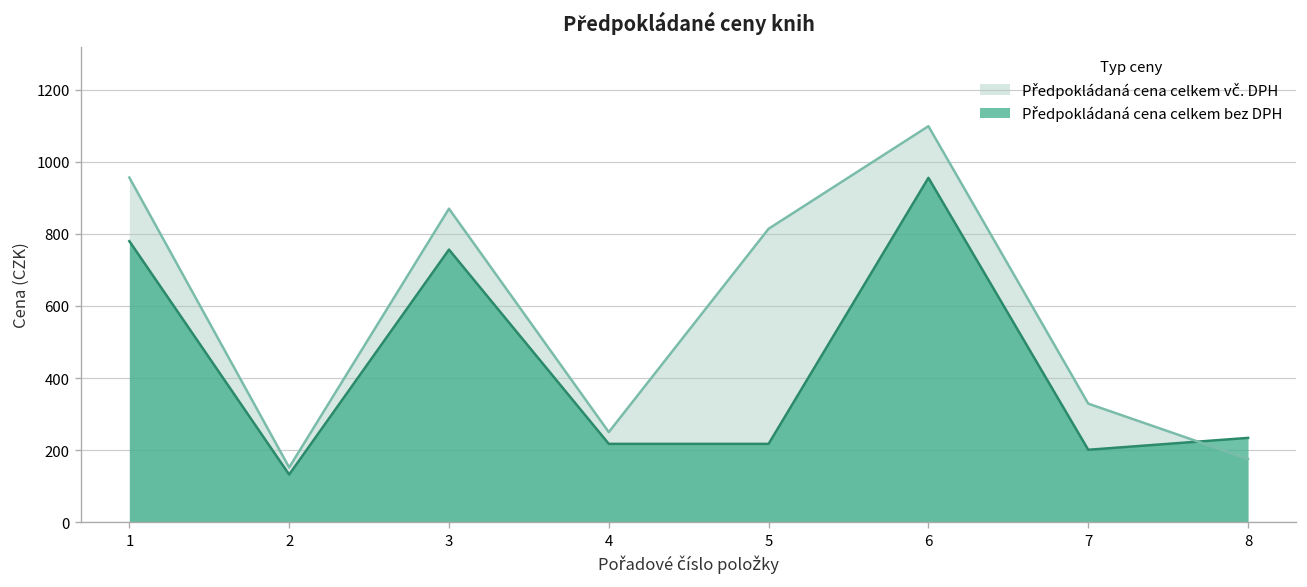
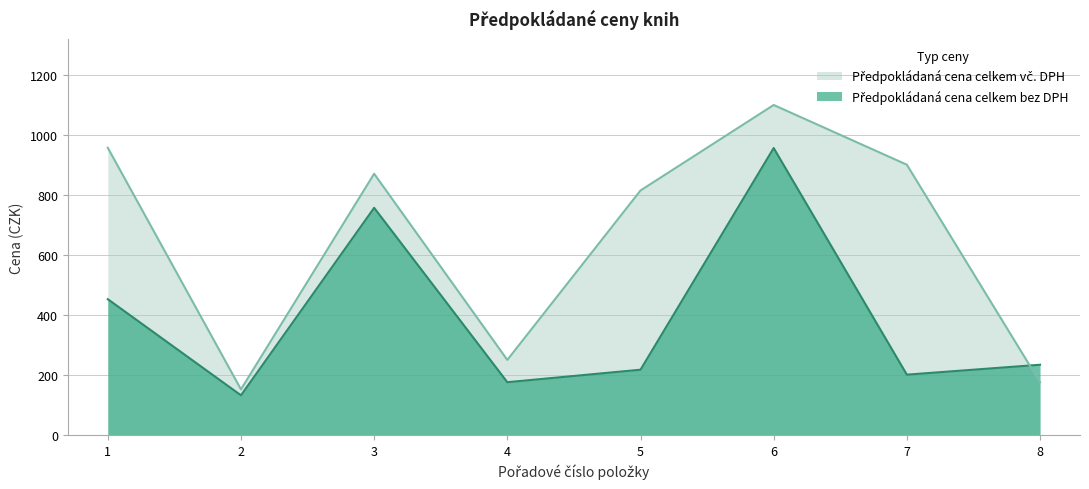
  {
    "Předpokládaná cena celkem vč. DPH": {
      "1": 960,
      "2": 150,
      "3": 870,
      "4": 250,
      "5": 810,
      "6": 1100,
-     "7": 330,
+     "7": 900,
      "8": 180
    },
    "Předpokládaná cena celkem bez DPH": {
-     "1": 780,
+     "1": 450,
      "2": 130,
      "3": 760,
-     "4": 220,
+     "4": 180,
      "5": 220,
      "6": 960,
      "7": 200,
      "8": 230
    }
  }
